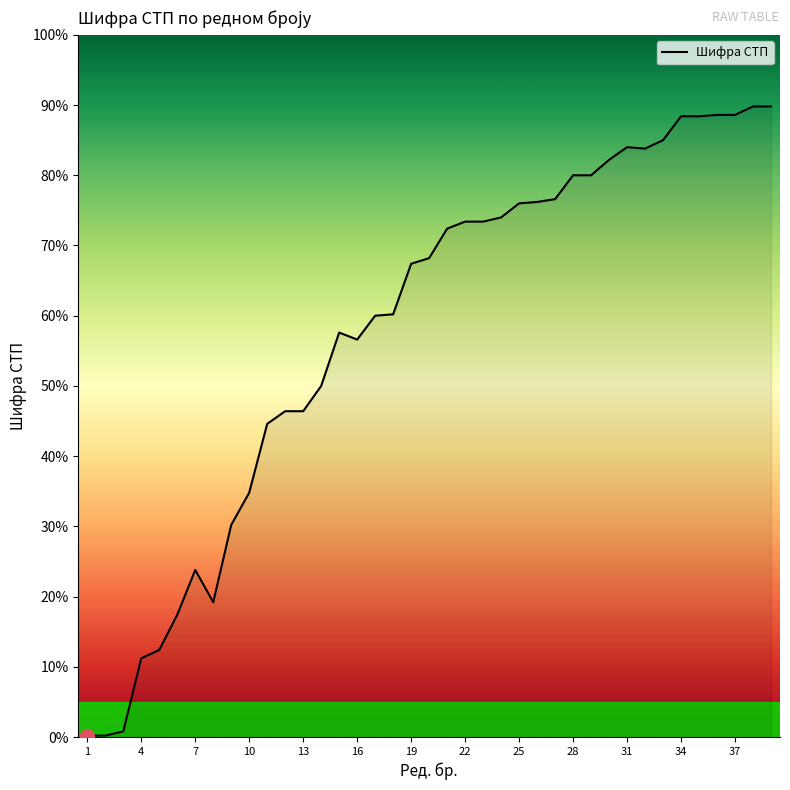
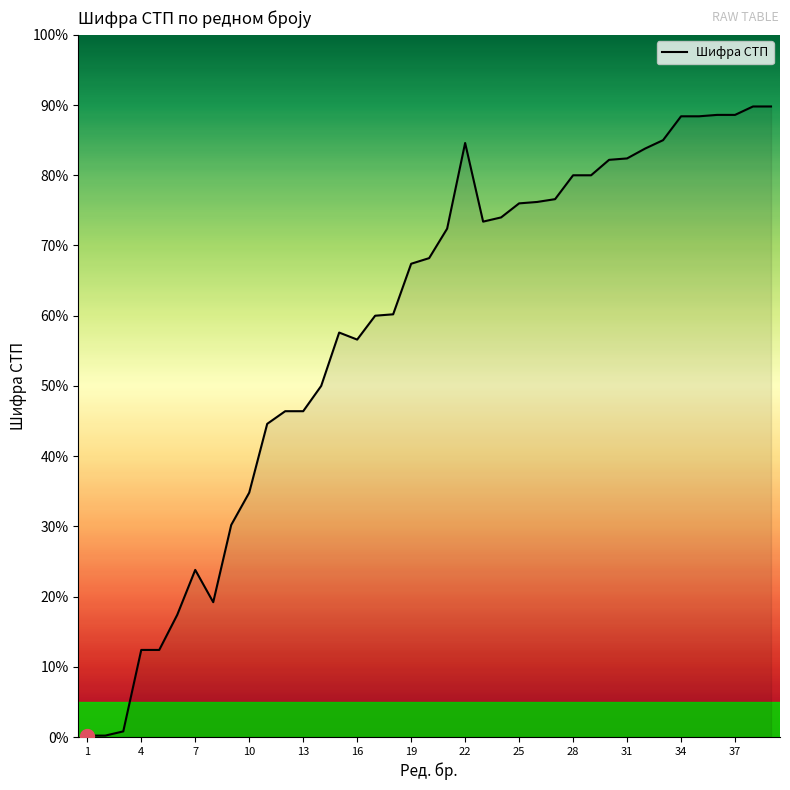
  {
    "Шифра СТП": {
-     "4": "11%",
+     "4": "12%",
      "7": "24%",
      "10": "35%",
      "13": "46%",
      "16": "57%",
      "19": "67%",
-     "22": "73%",
+     "22": "85%",
      "25": "76%",
      "28": "80%",
-     "31": "84%",
+     "31": "82%",
      "34": "88%",
      "37": "89%"
    }
  }
